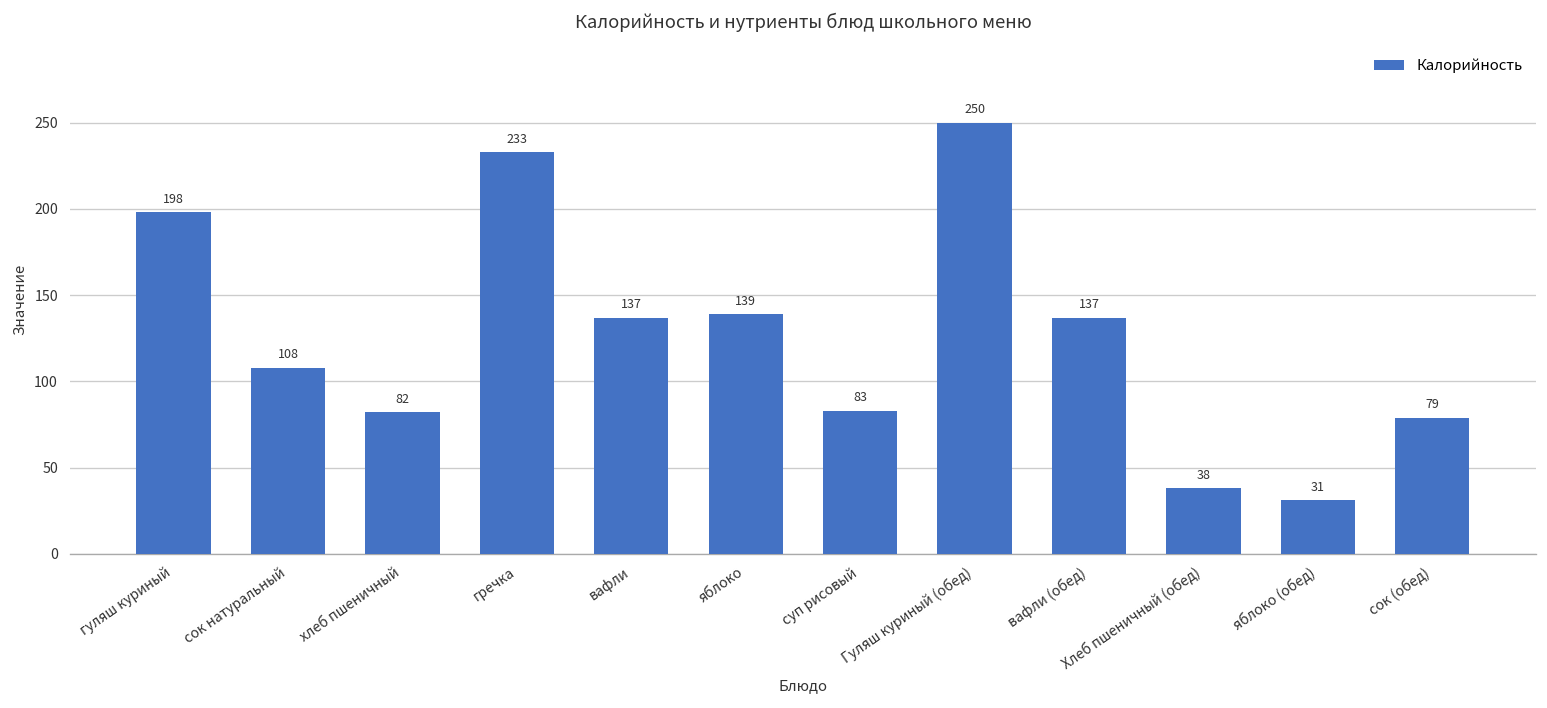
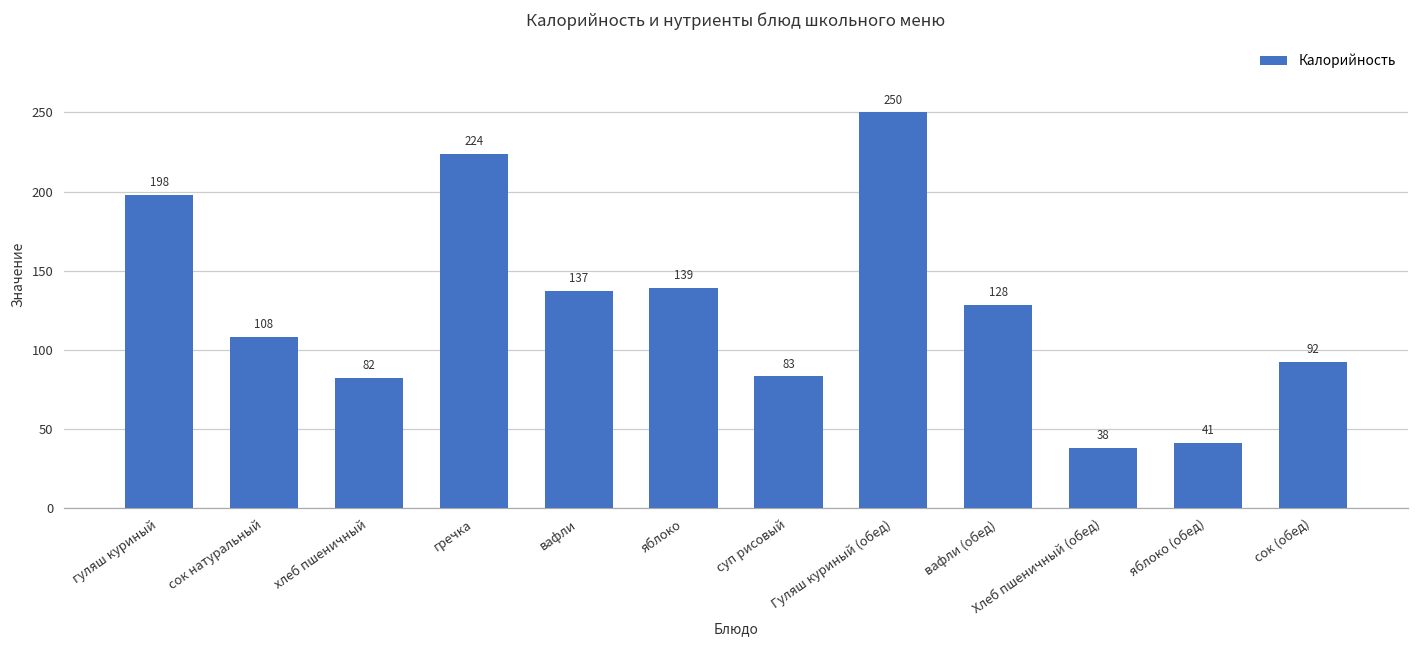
  {
    "гуляш куриный": 198,
    "сок натуральный": 108,
    "хлеб пшеничный": 82,
-   "гречка": 233,
+   "гречка": 224,
    "вафли": 137,
    "яблоко": 139,
    "суп рисовый": 83,
    "Гуляш куриный (обед)": 250,
-   "вафли (обед)": 137,
+   "вафли (обед)": 128,
    "Хлеб пшеничный (обед)": 38,
-   "яблоко (обед)": 31,
-   "сок (обед)": 79
+   "яблоко (обед)": 41,
+   "сок (обед)": 92
  }
